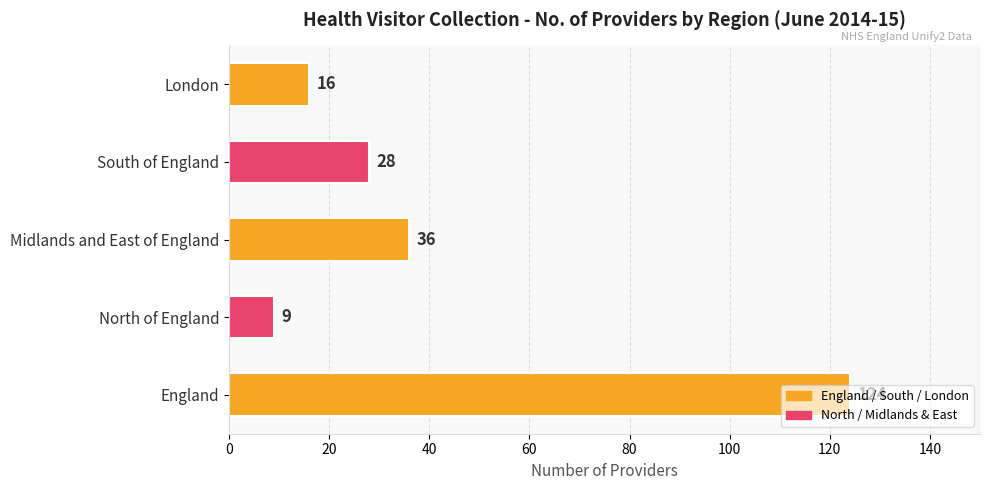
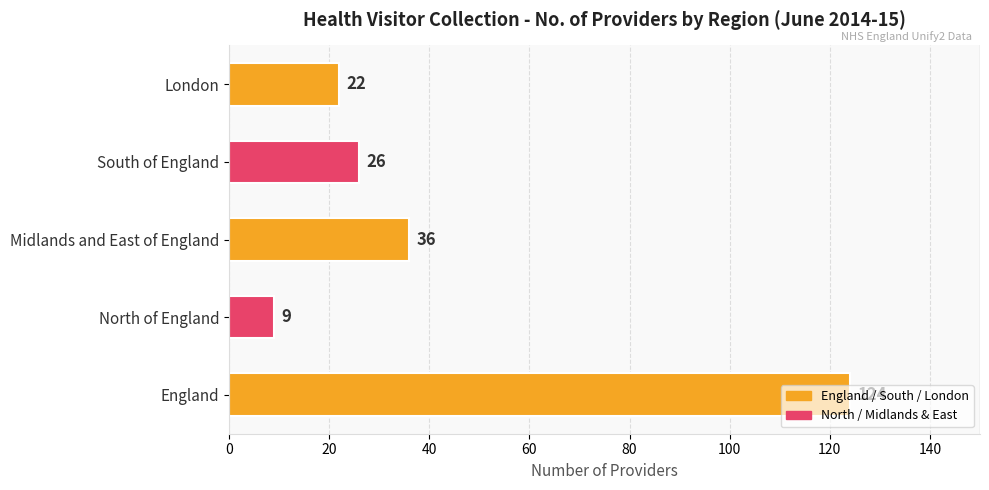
  {
-   "London": 16,
-   "South of England": 28,
+   "London": 22,
+   "South of England": 26,
    "Midlands and East of England": 36,
    "North of England": 9
  }
